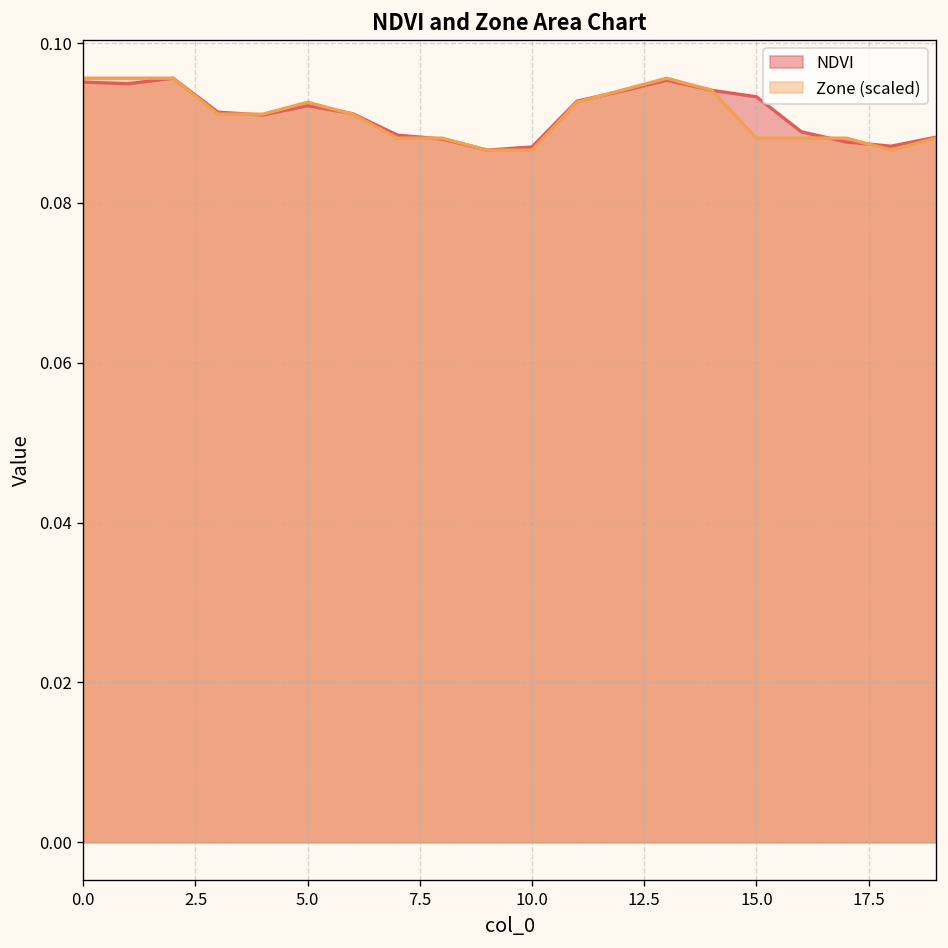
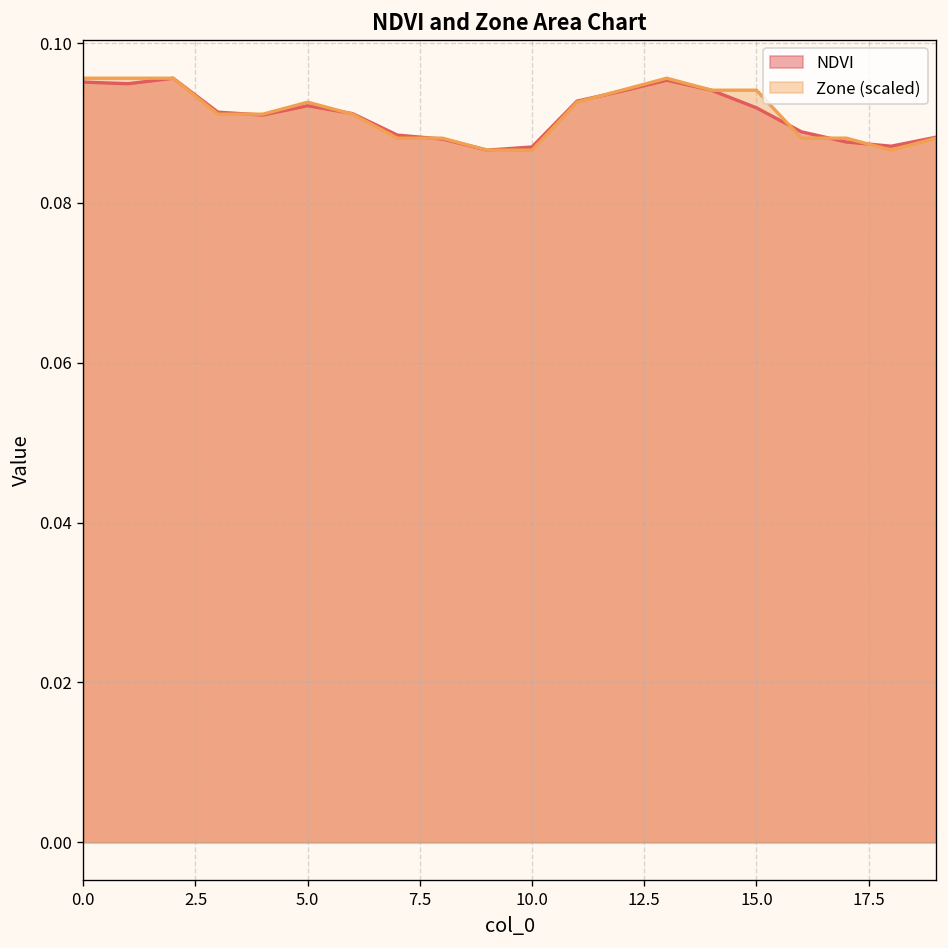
  {
    "NDVI": {
      "0.0": 0.095,
      "5.0": 0.092,
      "10.0": 0.087,
-     "15.0": 0.093
+     "15.0": 0.092
    },
    "Zone (scaled)": {
      "0.0": 0.096,
      "5.0": 0.093,
      "10.0": 0.087,
-     "15.0": 0.088
+     "15.0": 0.094
    }
  }
